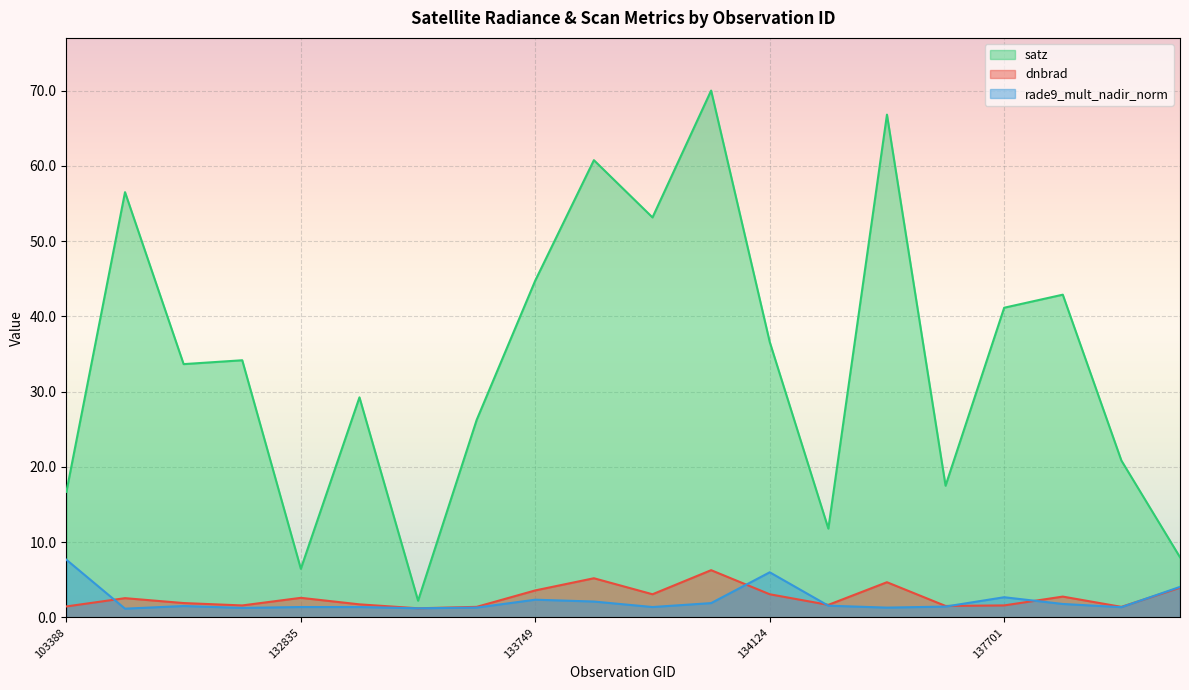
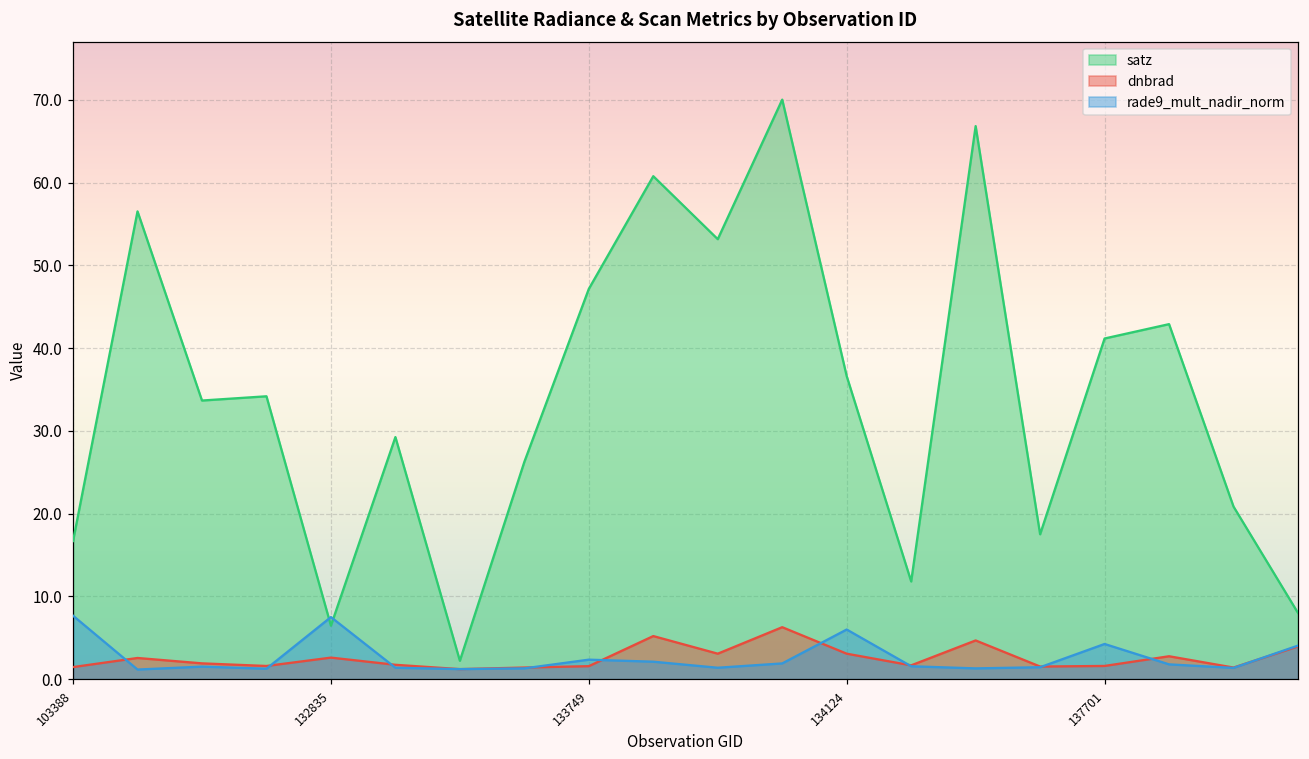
  {
    "satz": {
      "103388": 17,
      "132835": 6,
-     "133749": 45,
+     "133749": 47,
      "134124": 37,
      "137701": 41
    },
    "dnbrad": {
      "103388": 1,
      "132835": 3,
-     "133749": 4,
+     "133749": 2,
      "134124": 3,
      "137701": 2
    },
    "rade9_mult_nadir_norm": {
      "103388": 8,
-     "132835": 1,
+     "132835": 7,
      "133749": 2,
      "134124": 6,
-     "137701": 3
+     "137701": 4
    }
  }
